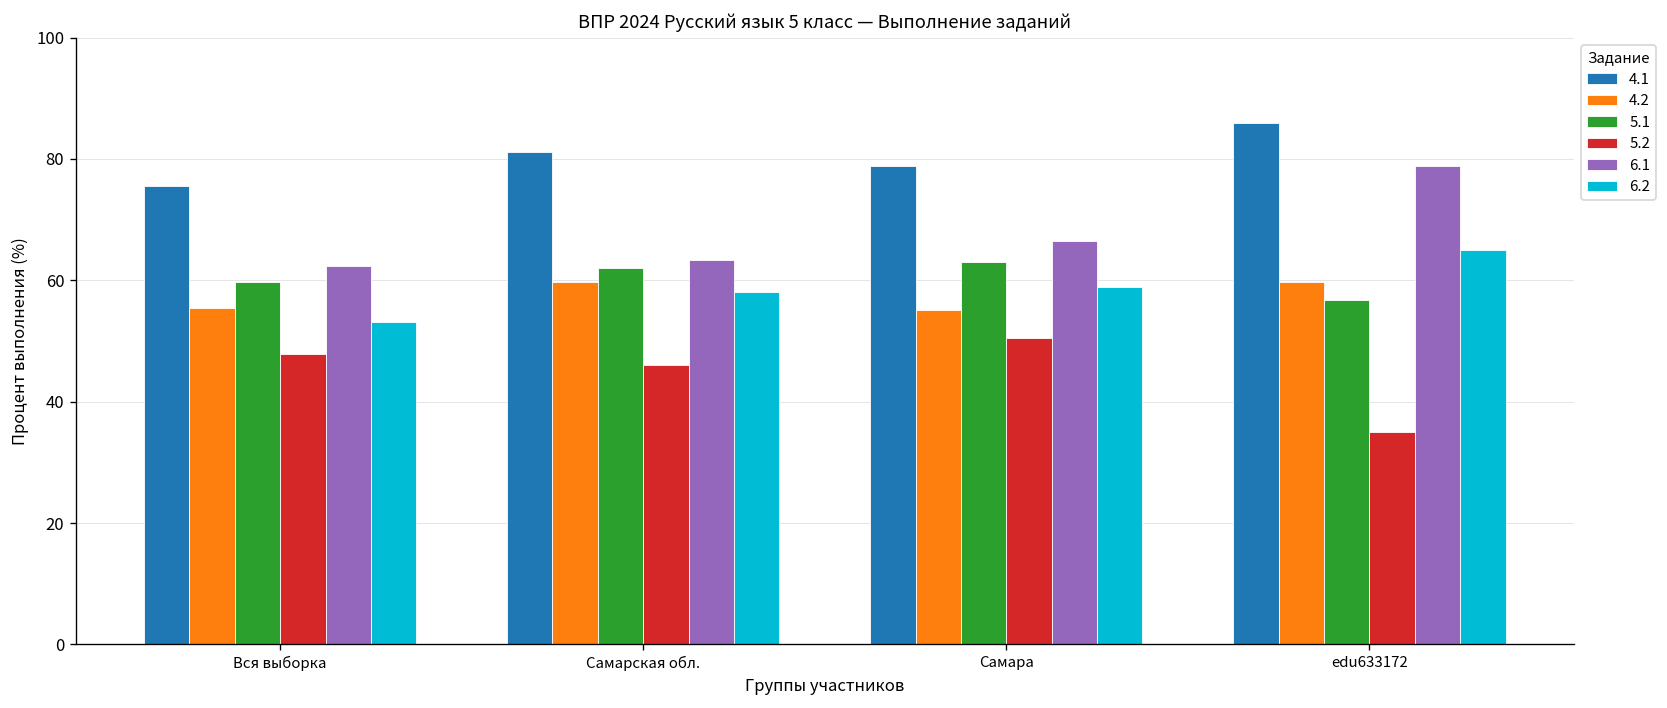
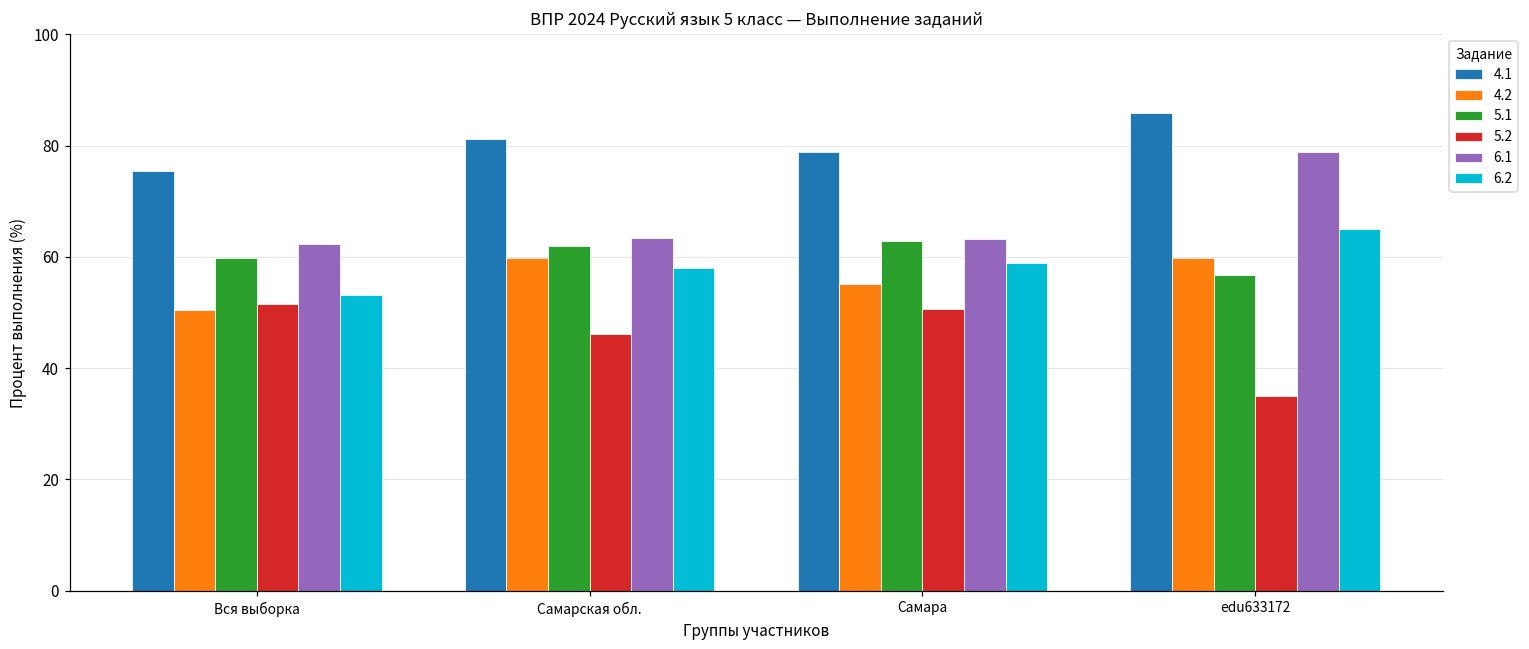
  {
    "4.1": {
      "Вся выборка": 76,
      "Самарская обл.": 81,
      "Самара": 79,
      "edu633172": 86
    },
    "4.2": {
-     "Вся выборка": 56,
+     "Вся выборка": 51,
      "Самарская обл.": 60,
      "Самара": 55,
      "edu633172": 60
    },
    "5.1": {
      "Вся выборка": 60,
      "Самарская обл.": 62,
      "Самара": 63,
      "edu633172": 57
    },
    "5.2": {
-     "Вся выборка": 48,
+     "Вся выборка": 52,
      "Самарская обл.": 46,
      "Самара": 51,
      "edu633172": 35
    },
    "6.1": {
      "Вся выборка": 62,
      "Самарская обл.": 63,
-     "Самара": 66,
+     "Самара": 63,
      "edu633172": 79
    },
    "6.2": {
      "Вся выборка": 53,
      "Самарская обл.": 58,
      "Самара": 59,
      "edu633172": 65
    }
  }
